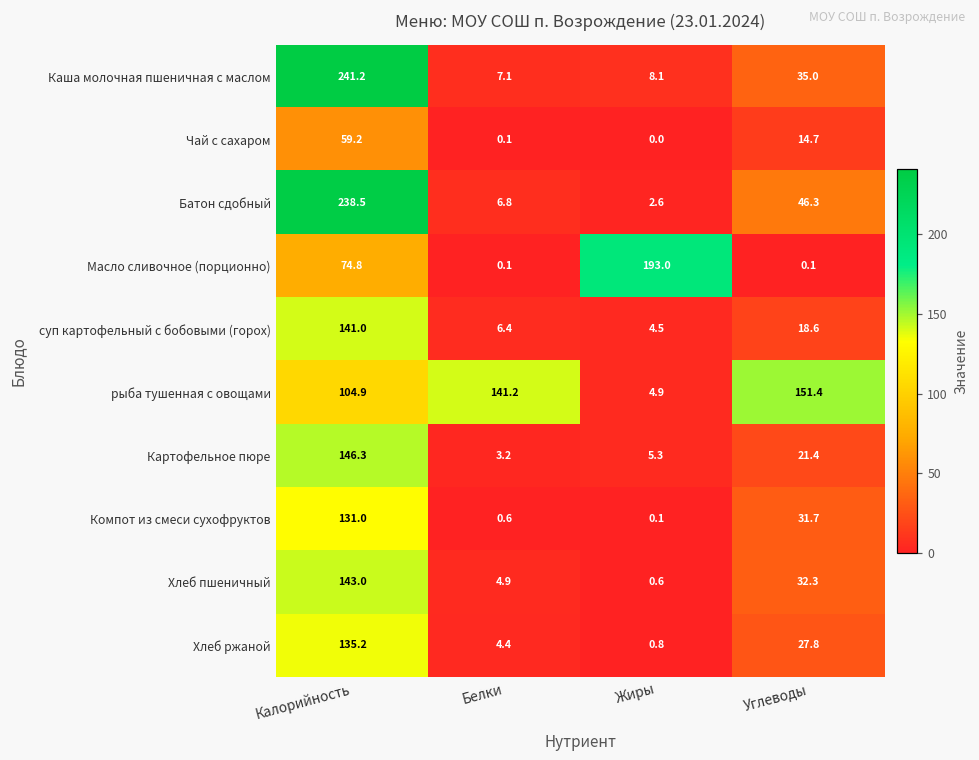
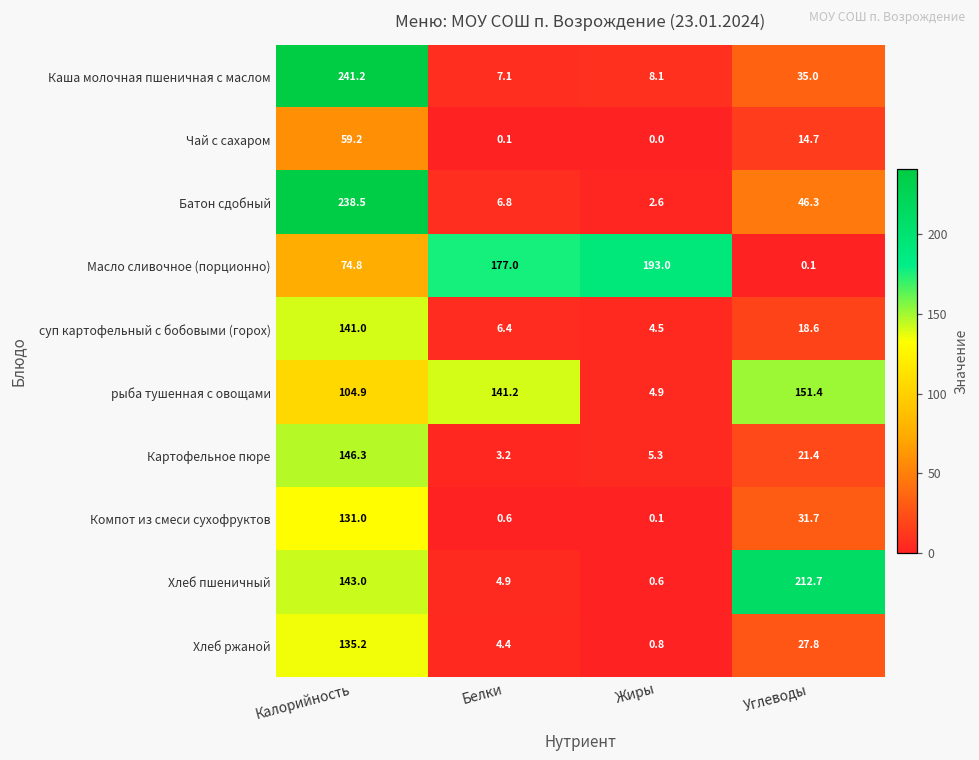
  {
    "Каша молочная пшеничная с маслом": {
      "Калорийность": 241.2,
      "Белки": 7.1,
      "Жиры": 8.1,
      "Углеводы": 35.0
    },
    "Чай с сахаром": {
      "Калорийность": 59.2,
      "Белки": 0.1,
      "Жиры": 0.0,
      "Углеводы": 14.7
    },
    "Батон сдобный": {
      "Калорийность": 238.5,
      "Белки": 6.8,
      "Жиры": 2.6,
      "Углеводы": 46.3
    },
    "Масло сливочное (порционно)": {
      "Калорийность": 74.8,
-     "Белки": 0.1,
+     "Белки": 177.0,
      "Жиры": 193.0,
      "Углеводы": 0.1
    },
    "суп картофельный с бобовыми (горох)": {
      "Калорийность": 141.0,
      "Белки": 6.4,
      "Жиры": 4.5,
      "Углеводы": 18.6
    },
    "рыба тушенная с овощами": {
      "Калорийность": 104.9,
      "Белки": 141.2,
      "Жиры": 4.9,
      "Углеводы": 151.4
    },
    "Картофельное пюре": {
      "Калорийность": 146.3,
      "Белки": 3.2,
      "Жиры": 5.3,
      "Углеводы": 21.4
    },
    "Компот из смеси сухофруктов": {
      "Калорийность": 131.0,
      "Белки": 0.6,
      "Жиры": 0.1,
      "Углеводы": 31.7
    },
    "Хлеб пшеничный": {
      "Калорийность": 143.0,
      "Белки": 4.9,
      "Жиры": 0.6,
-     "Углеводы": 32.3
+     "Углеводы": 212.7
    },
    "Хлеб ржаной": {
      "Калорийность": 135.2,
      "Белки": 4.4,
      "Жиры": 0.8,
      "Углеводы": 27.8
    }
  }
